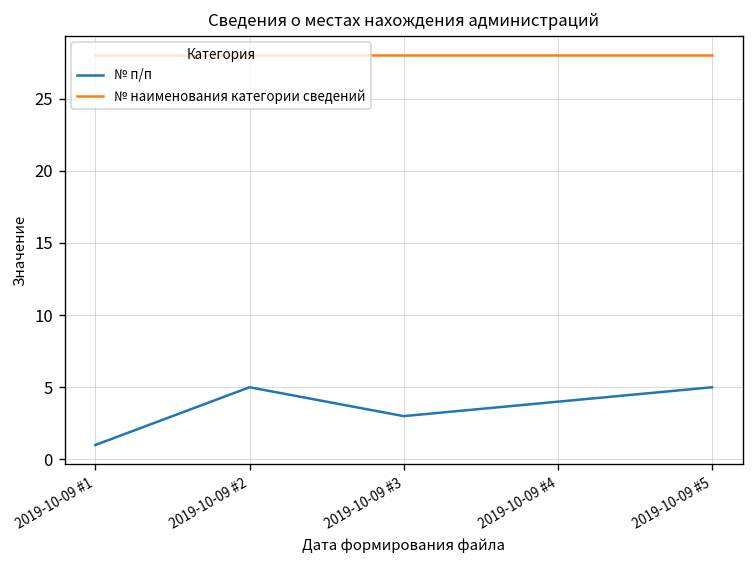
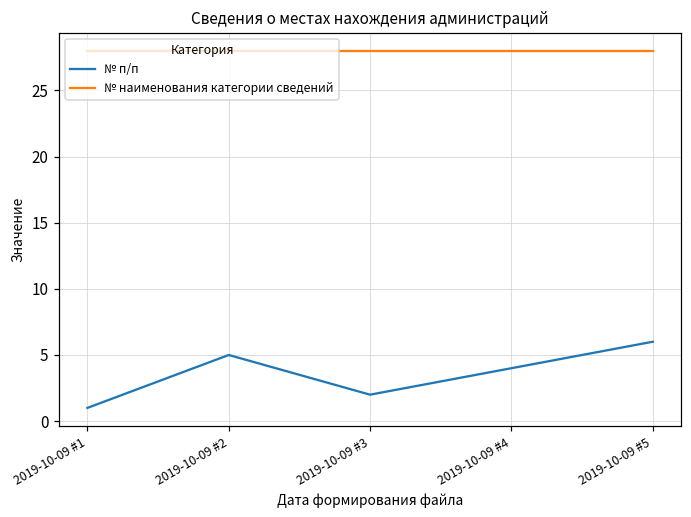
  {
    "№ п/п": {
      "2019-10-09 #1": 1,
      "2019-10-09 #2": 5,
-     "2019-10-09 #3": 3,
+     "2019-10-09 #3": 2,
      "2019-10-09 #4": 4,
-     "2019-10-09 #5": 5
+     "2019-10-09 #5": 6
    },
    "№ наименования категории сведений": {
      "2019-10-09 #3": 28,
      "2019-10-09 #4": 28,
      "2019-10-09 #5": 28
    }
  }
